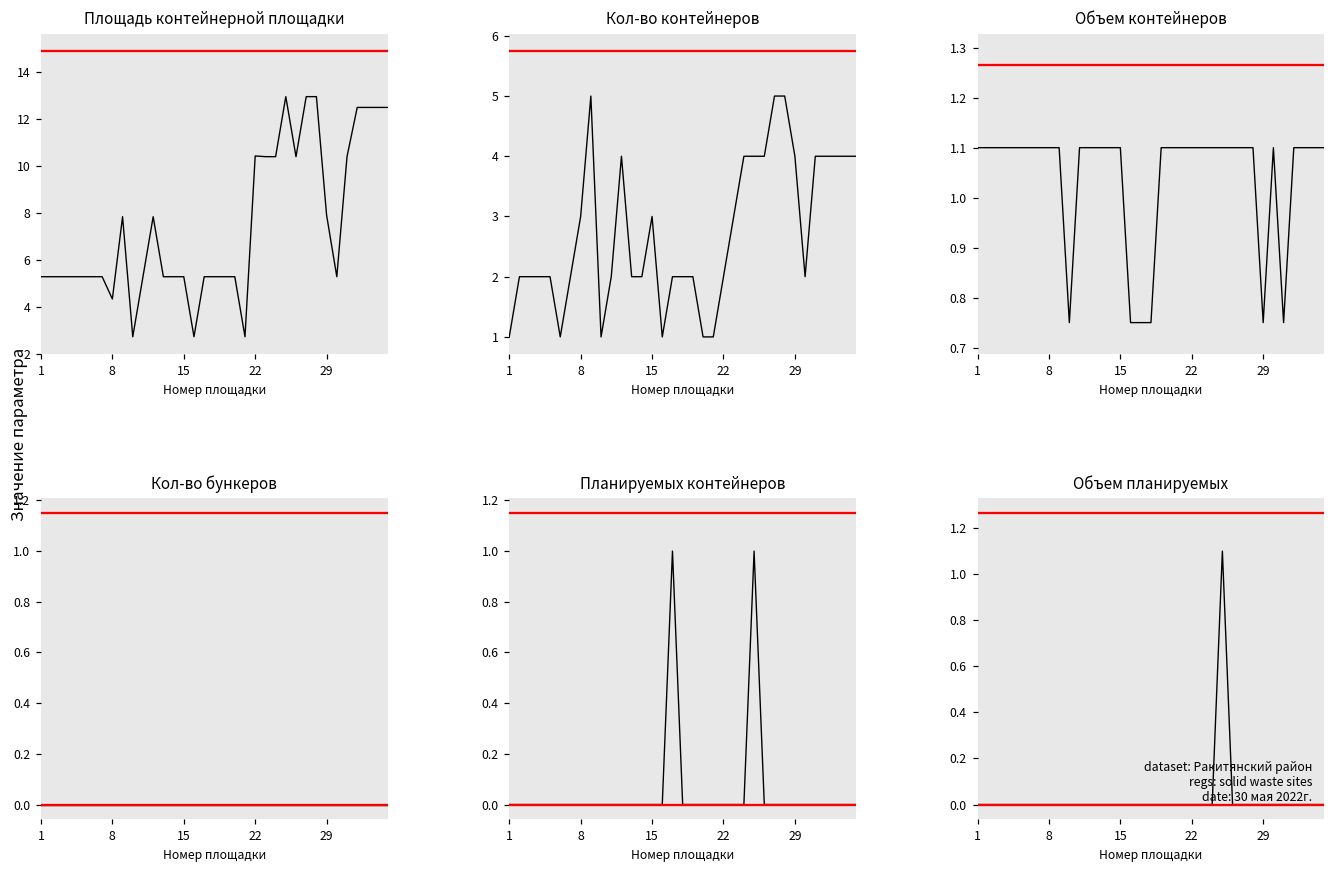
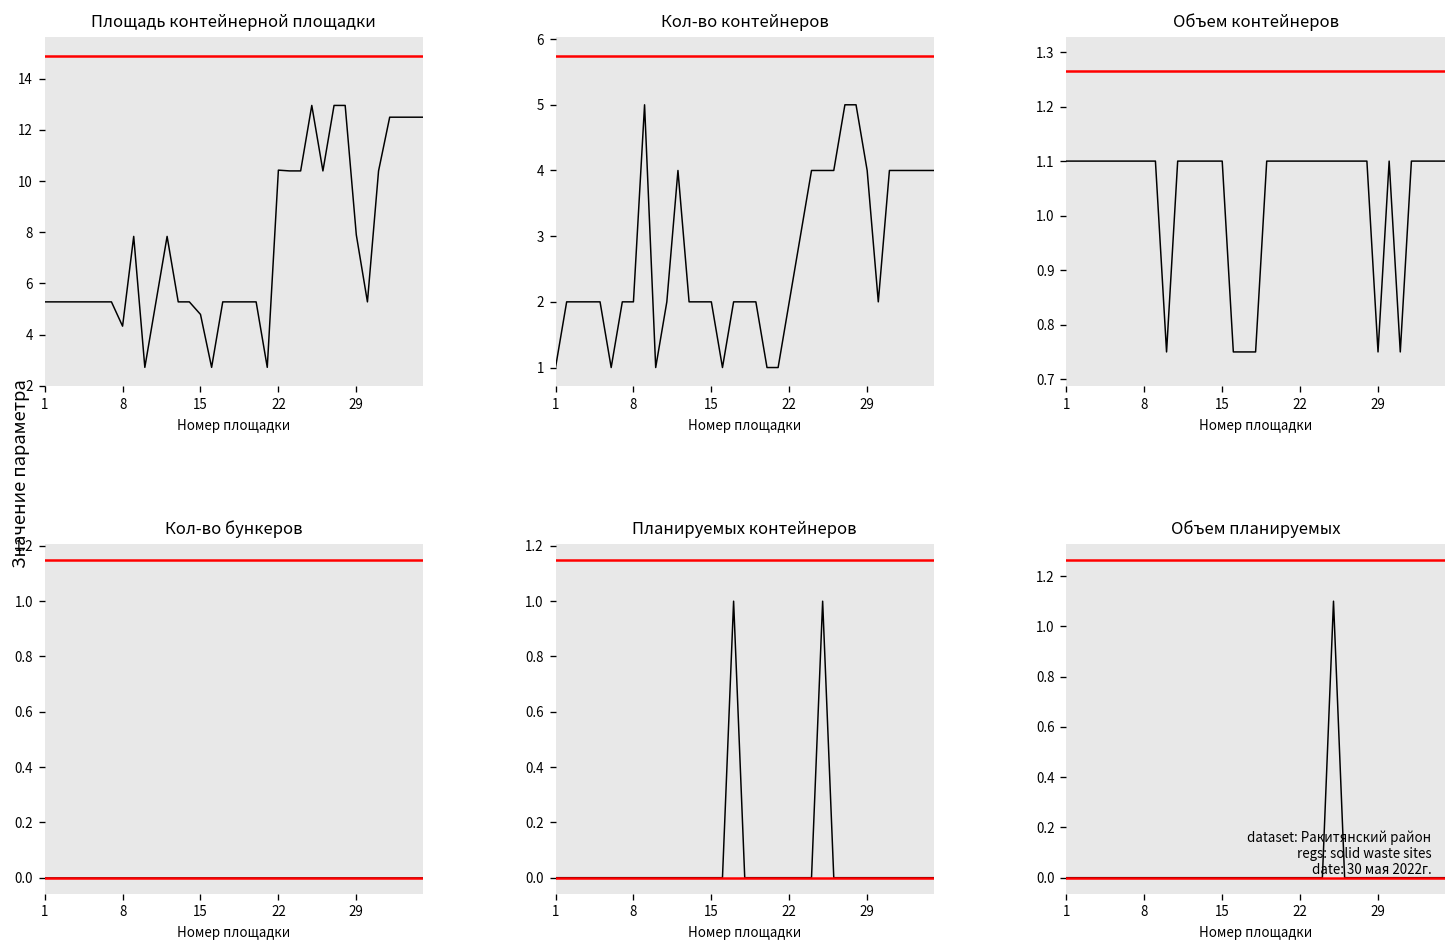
  {
    "Площадь контейнерной площадки": {
      "1": 5.3,
      "8": 4.3,
-     "15": 5.3,
+     "15": 4.8,
      "22": 10.4,
      "29": 7.9
    },
    "Кол-во контейнеров": {
      "1": 1,
-     "8": 3,
-     "15": 3,
+     "8": 2,
+     "15": 2,
      "22": 2,
      "29": 4
    },
    "Объем контейнеров": {
      "1": 1.10,
      "8": 1.10,
      "15": 1.10,
      "22": 1.10,
      "29": 0.75
    },
    "Кол-во бункеров": {
      "1": 0.00,
      "8": 0.00,
      "15": 0.00,
      "22": 0.00,
      "29": 0.00
    },
    "Планируемых контейнеров": {
      "1": 0.00,
      "8": 0.00,
      "15": 0.00,
      "22": 0.00,
      "29": 0.00
    },
    "Объем планируемых": {
      "1": 0.00,
      "8": 0.00,
      "15": 0.00,
      "22": 0.00,
      "29": 0.00
    }
  }
